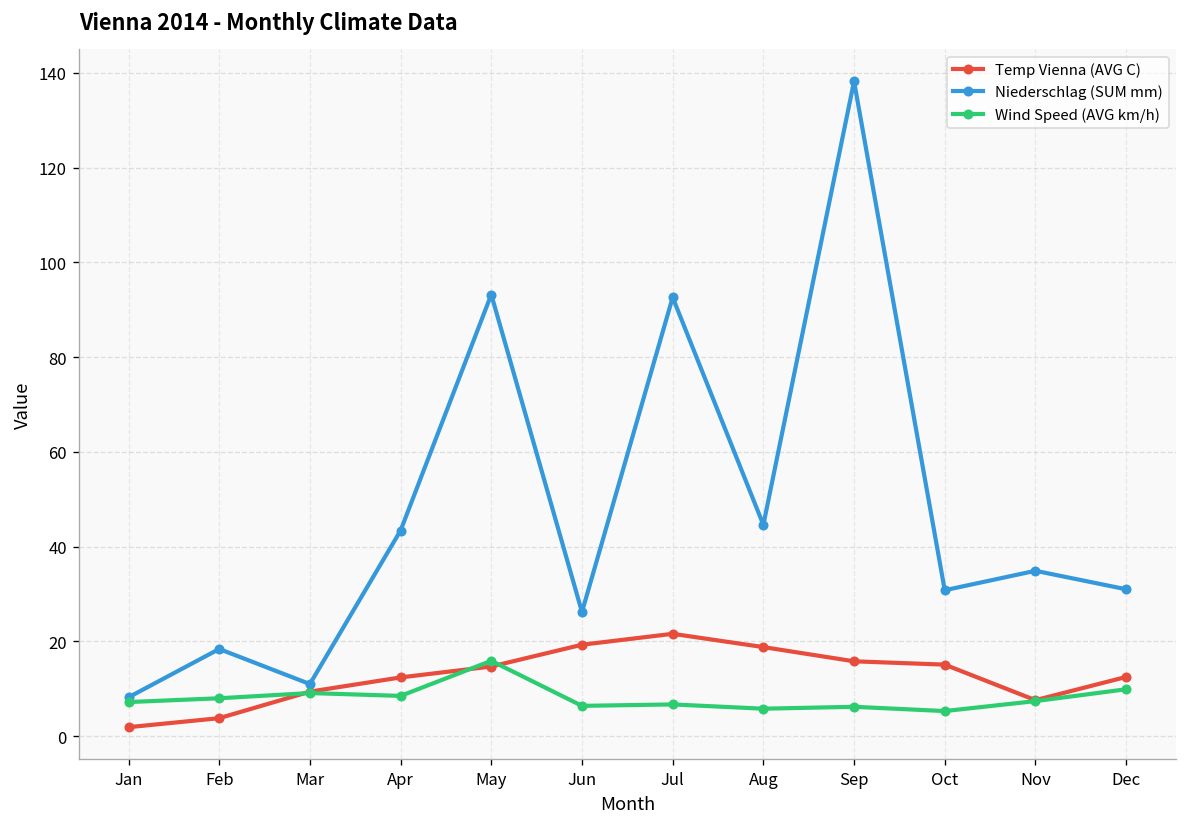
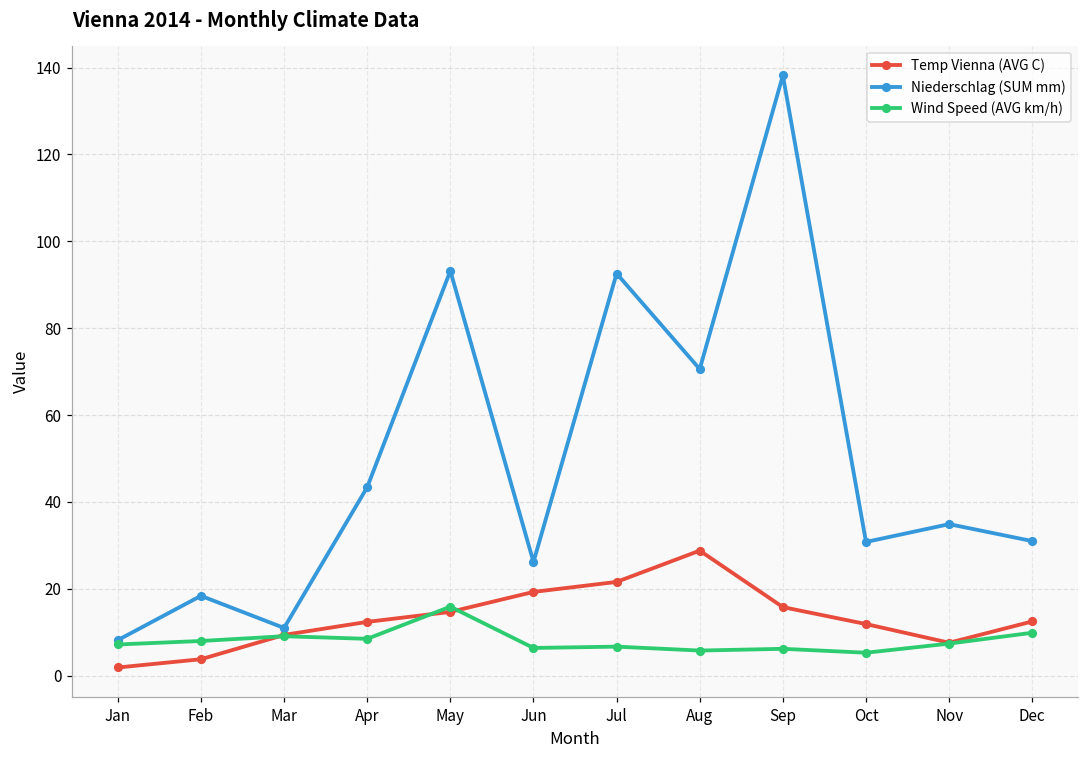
  {
    "Temp Vienna (AVG C)": {
      "Jan": 2,
      "Feb": 4,
      "Apr": 12,
      "May": 15,
      "Jun": 19,
      "Jul": 22,
-     "Aug": 19,
+     "Aug": 29,
      "Sep": 16,
-     "Oct": 15,
+     "Oct": 12,
      "Dec": 13
    },
    "Niederschlag (SUM mm)": {
      "Jan": 8,
      "Feb": 18,
      "Mar": 11,
      "Apr": 43,
      "May": 93,
      "Jun": 26,
      "Jul": 93,
-     "Aug": 45,
+     "Aug": 71,
      "Sep": 138,
      "Oct": 31,
      "Nov": 35,
      "Dec": 31
    },
    "Wind Speed (AVG km/h)": {
      "Jan": 7,
      "Feb": 8,
      "Apr": 9,
      "May": 16,
      "Jun": 6,
      "Jul": 7,
      "Aug": 6,
      "Sep": 6,
      "Oct": 5,
      "Dec": 10
    }
  }
